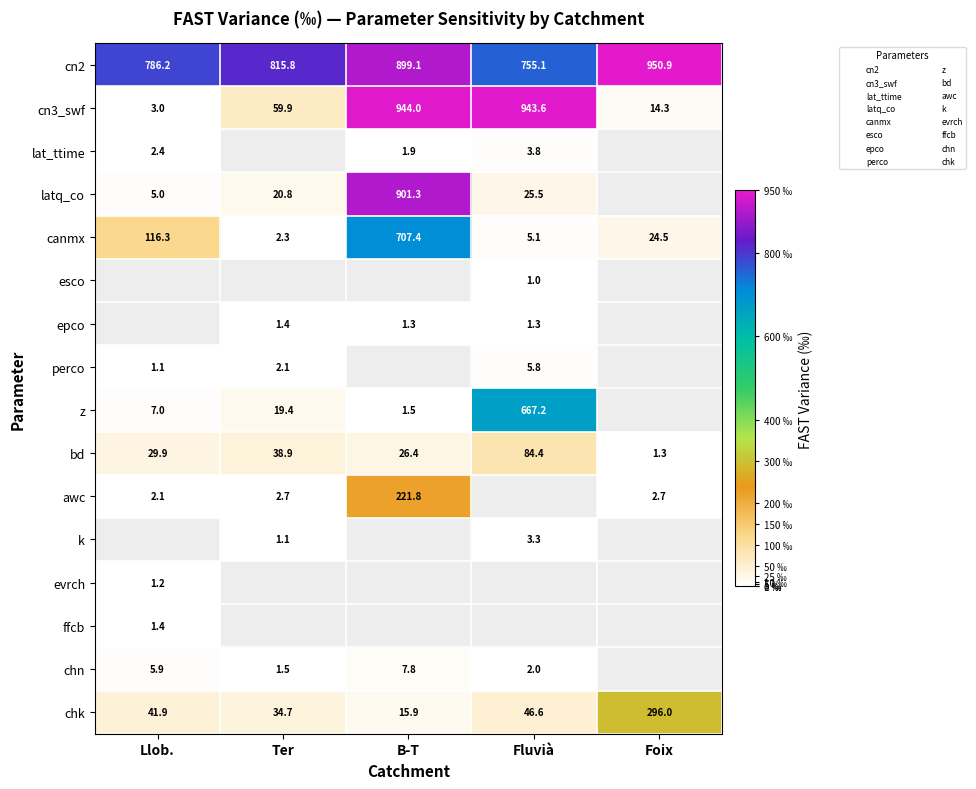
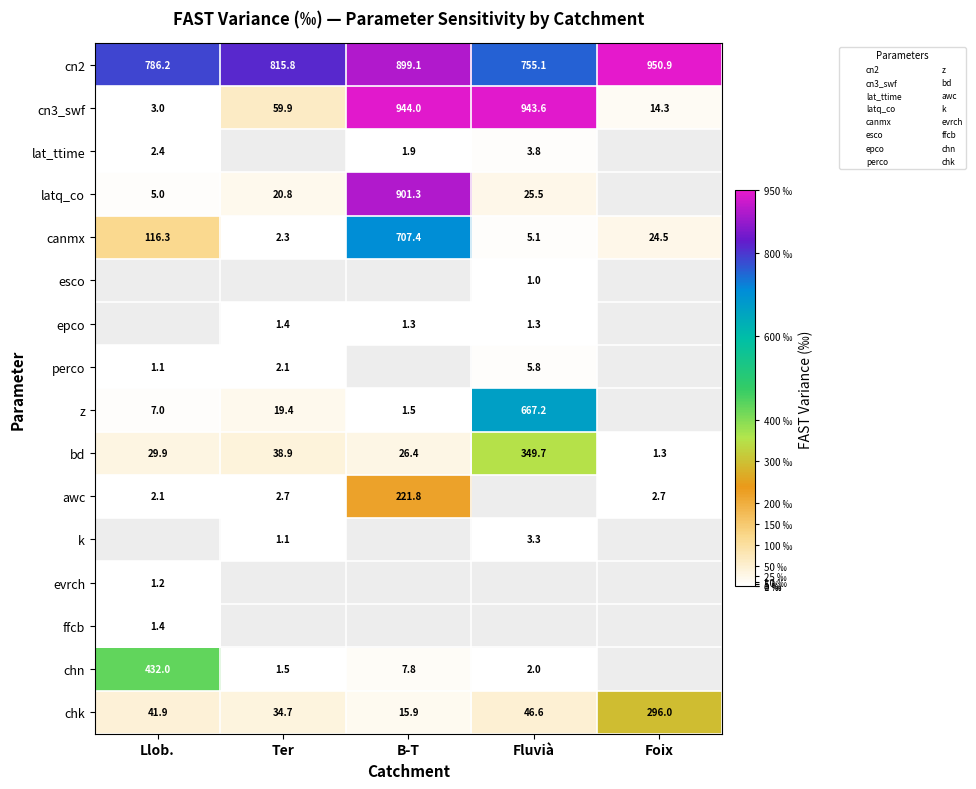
  {
    "cn2": {
      "Llob.": 786.2,
      "Ter": 815.8,
      "B-T": 899.1,
      "Fluvià": 755.1,
      "Foix": 950.9
    },
    "cn3_swf": {
      "Llob.": 3.0,
      "Ter": 59.9,
      "B-T": 944.0,
      "Fluvià": 943.6,
      "Foix": 14.3
    },
    "lat_ttime": {
      "Llob.": 2.4,
      "B-T": 1.9,
      "Fluvià": 3.8
    },
    "latq_co": {
      "Llob.": 5.0,
      "Ter": 20.8,
      "B-T": 901.3,
      "Fluvià": 25.5
    },
    "canmx": {
      "Llob.": 116.3,
      "Ter": 2.3,
      "B-T": 707.4,
      "Fluvià": 5.1,
      "Foix": 24.5
    },
    "esco": {
      "Fluvià": 1.0
    },
    "epco": {
      "Ter": 1.4,
      "B-T": 1.3,
      "Fluvià": 1.3
    },
    "perco": {
      "Llob.": 1.1,
      "Ter": 2.1,
      "Fluvià": 5.8
    },
    "z": {
      "Llob.": 7.0,
      "Ter": 19.4,
      "B-T": 1.5,
      "Fluvià": 667.2
    },
    "bd": {
      "Llob.": 29.9,
      "Ter": 38.9,
      "B-T": 26.4,
-     "Fluvià": 84.4,
+     "Fluvià": 349.7,
      "Foix": 1.3
    },
    "awc": {
      "Llob.": 2.1,
      "Ter": 2.7,
      "B-T": 221.8,
      "Foix": 2.7
    },
    "k": {
      "Ter": 1.1,
      "Fluvià": 3.3
    },
    "evrch": {
      "Llob.": 1.2
    },
    "ffcb": {
      "Llob.": 1.4
    },
    "chn": {
-     "Llob.": 5.9,
+     "Llob.": 432.0,
      "Ter": 1.5,
      "B-T": 7.8,
      "Fluvià": 2.0
    },
    "chk": {
      "Llob.": 41.9,
      "Ter": 34.7,
      "B-T": 15.9,
      "Fluvià": 46.6,
      "Foix": 296.0
    }
  }
